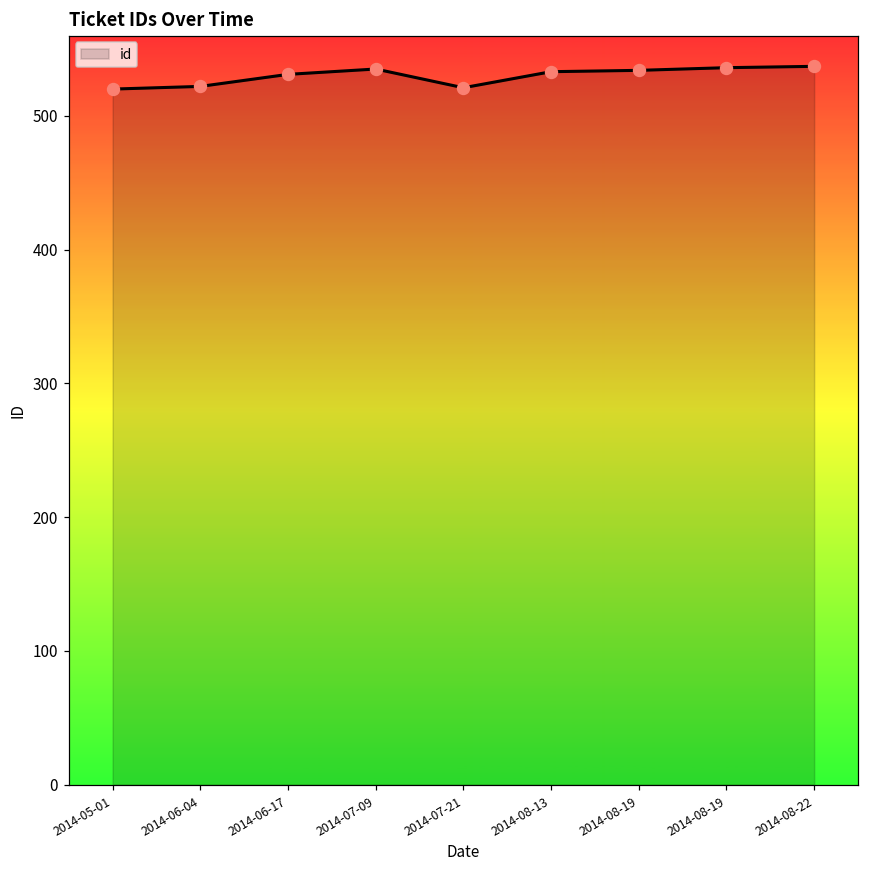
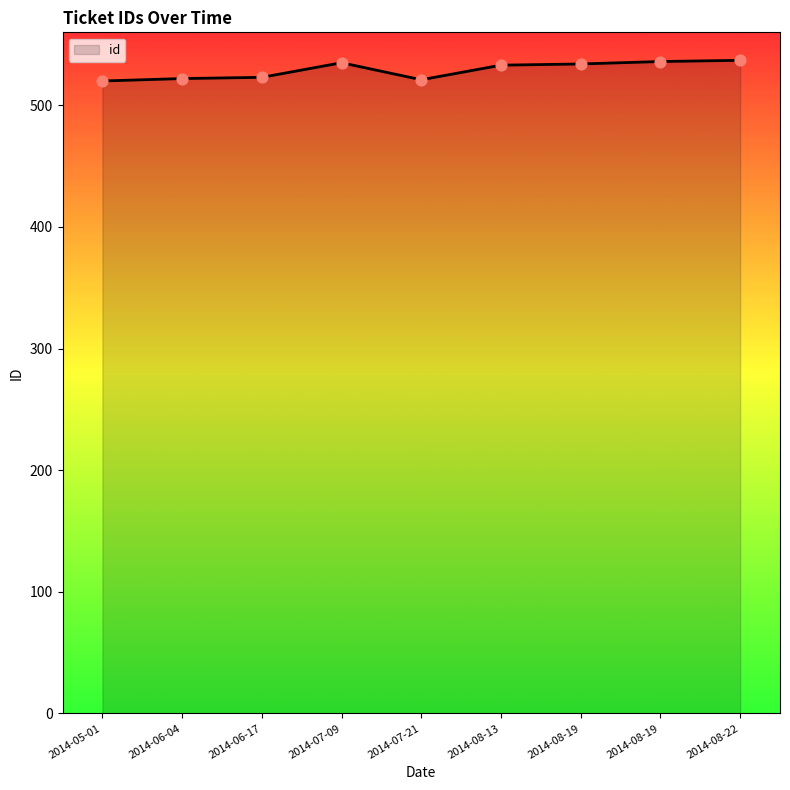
  {
    "2014-05-01": 520,
    "2014-06-04": 522,
-   "2014-06-17": 531,
+   "2014-06-17": 523,
    "2014-07-09": 535,
    "2014-07-21": 521,
    "2014-08-13": 533,
    "2014-08-22": 537
  }
